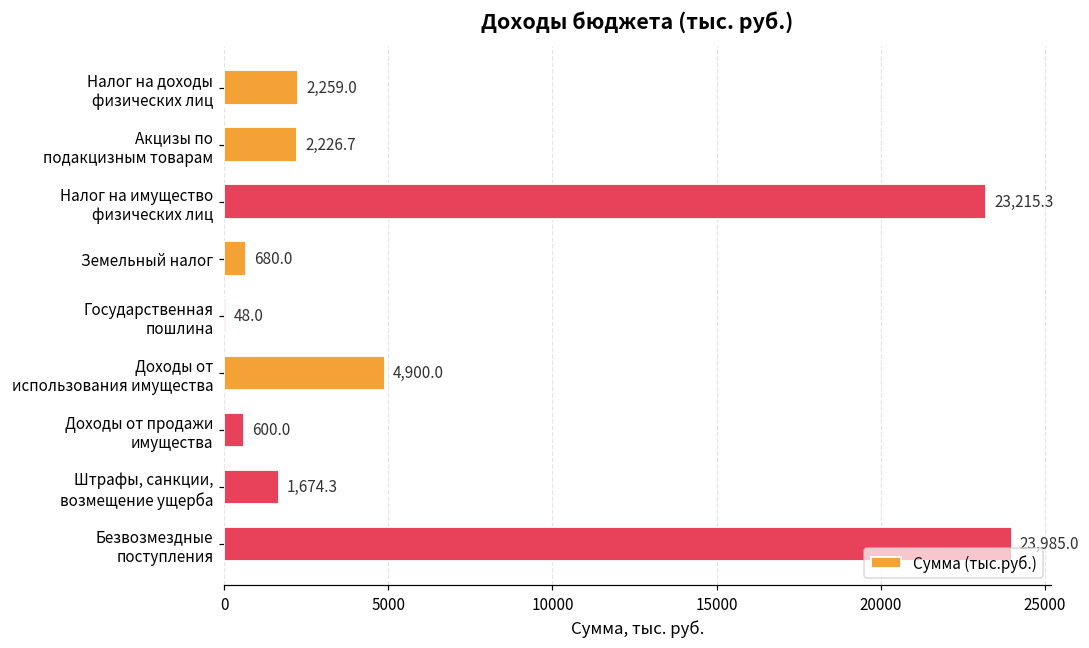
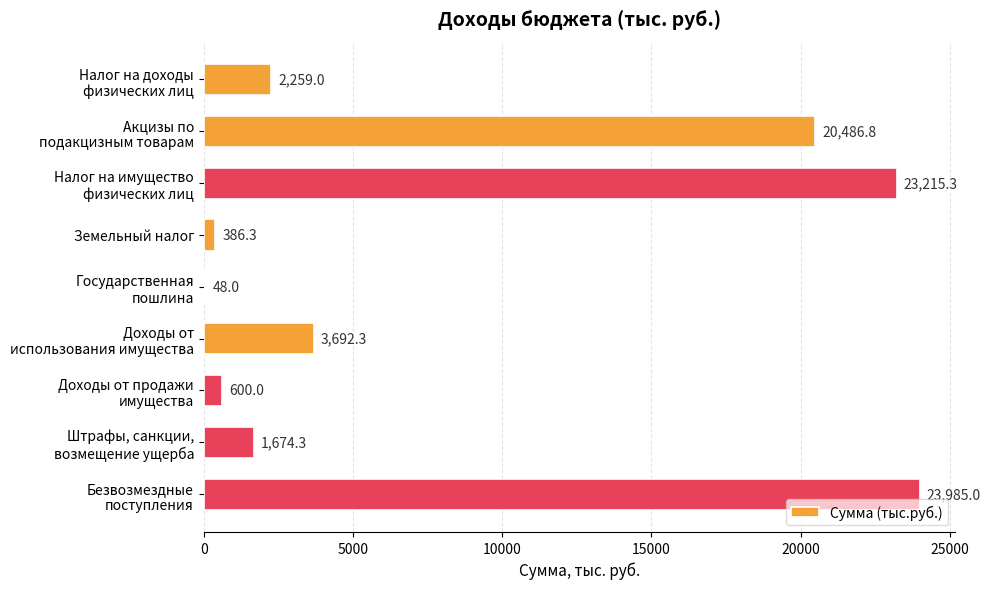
  {
    "Налог на доходы физических лиц": "2,259.0",
-   "Акцизы по подакцизным товарам": "2,226.7",
+   "Акцизы по подакцизным товарам": "20,486.8",
    "Налог на имущество физических лиц": "23,215.3",
-   "Земельный налог": "680.0",
+   "Земельный налог": "386.3",
    "Государственная пошлина": "48.0",
-   "Доходы от использования имущества": "4,900.0",
+   "Доходы от использования имущества": "3,692.3",
    "Доходы от продажи имущества": "600.0",
    "Штрафы, санкции, возмещение ущерба": "1,674.3"
  }
